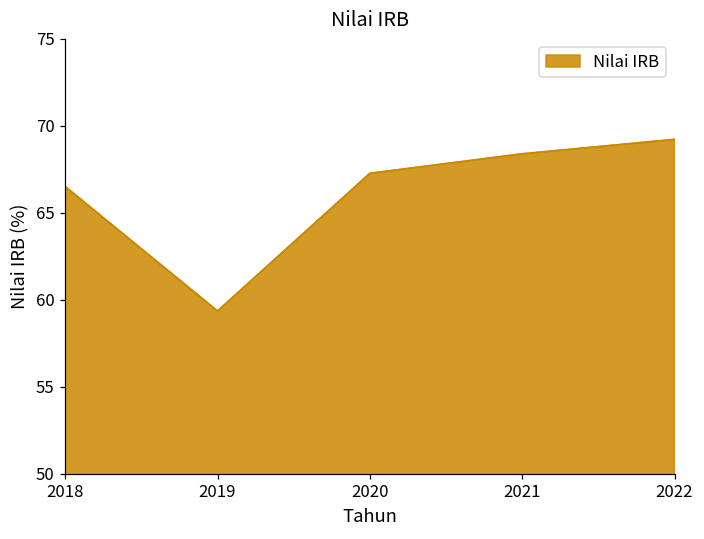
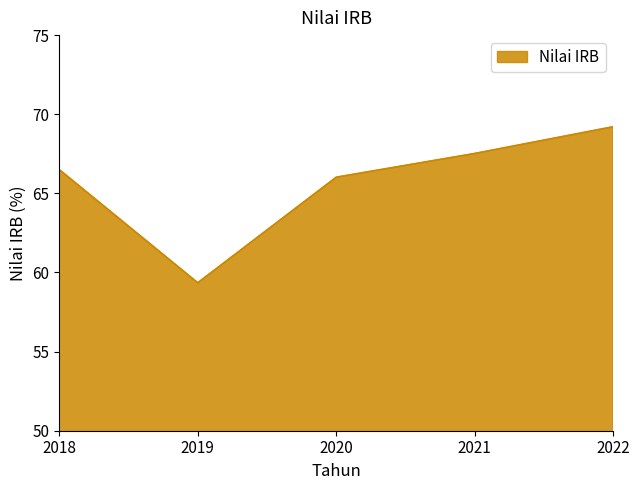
  {
    "2018": 66.5,
    "2019": 59.4,
-   "2020": 67.3,
-   "2021": 68.4,
+   "2020": 66.0,
+   "2021": 67.5,
    "2022": 69.2
  }
